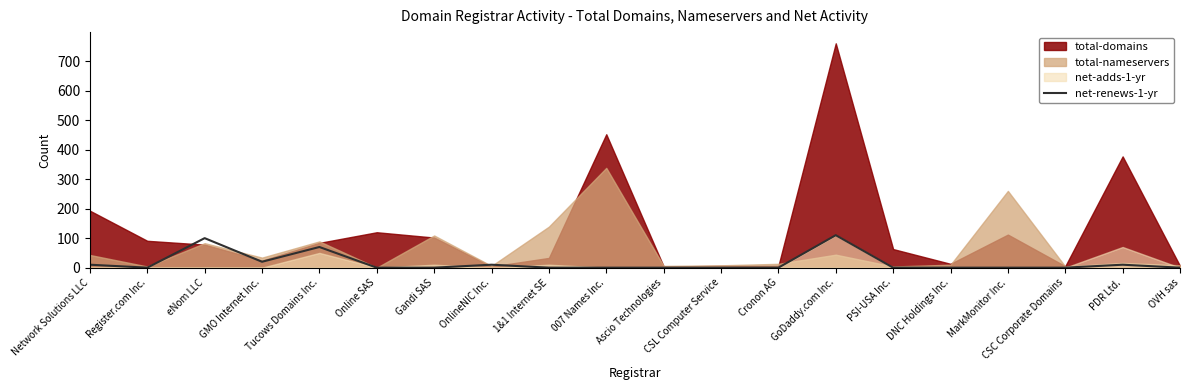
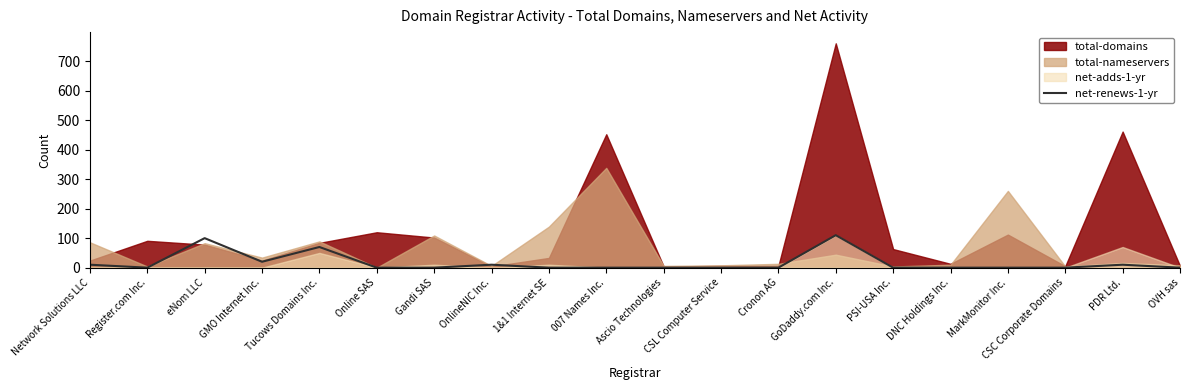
  {
    "total-domains": {
-     "Network Solutions LLC": 190,
+     "Network Solutions LLC": 20,
      "Register.com Inc.": 90,
      "Online SAS": 120,
      "1&1 Internet SE": 30,
      "007 Names Inc.": 450,
      "GoDaddy.com Inc.": 760,
      "PSI-USA Inc.": 60,
      "MarkMonitor Inc.": 110,
-     "PDR Ltd.": 380
+     "PDR Ltd.": 460
    },
    "net-renews-1-yr": {
      "Network Solutions LLC": 10,
      "eNom LLC": 100,
      "Tucows Domains Inc.": 70,
      "Gandi SAS": 0,
      "1&1 Internet SE": 0
    },
    "total-nameservers": {
-     "Network Solutions LLC": 40,
+     "Network Solutions LLC": 90,
      "GMO Internet Inc.": 30,
      "1&1 Internet SE": 140,
      "007 Names Inc.": 340,
      "GoDaddy.com Inc.": 40,
      "MarkMonitor Inc.": 260
    },
    "net-adds-1-yr": {
      "Network Solutions LLC": 0,
      "eNom LLC": 0,
      "GMO Internet Inc.": 0,
      "Tucows Domains Inc.": 50,
      "Gandi SAS": 10,
      "1&1 Internet SE": 10,
      "PDR Ltd.": 70
    }
  }
